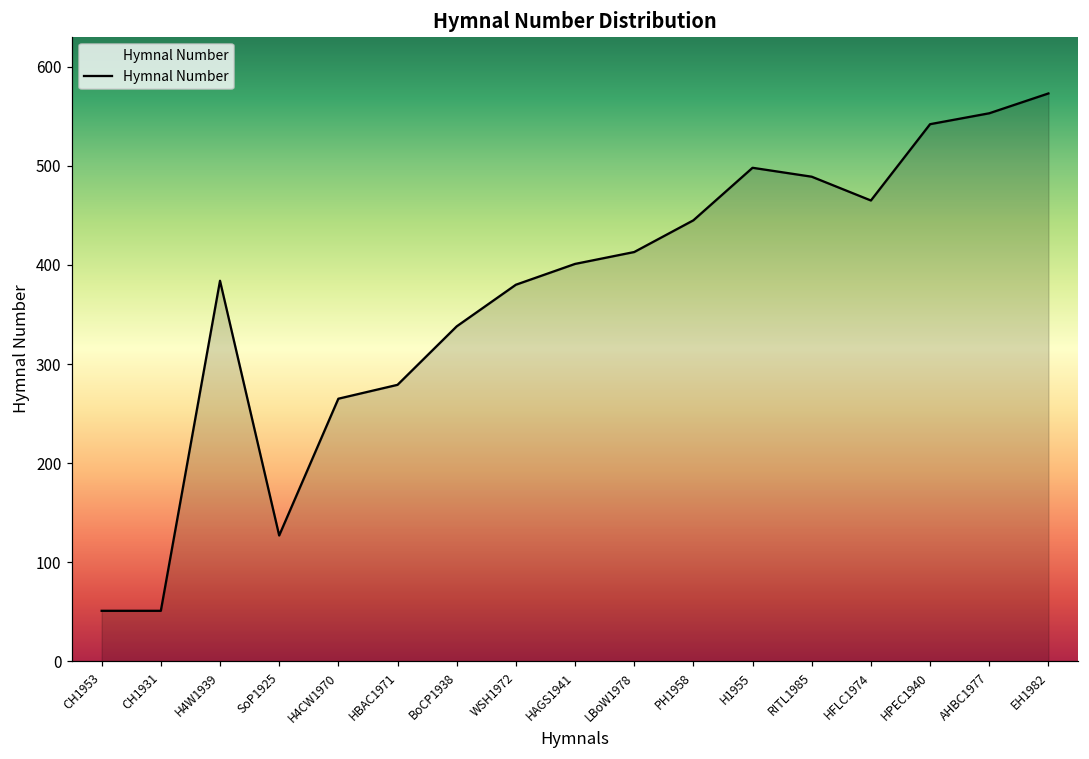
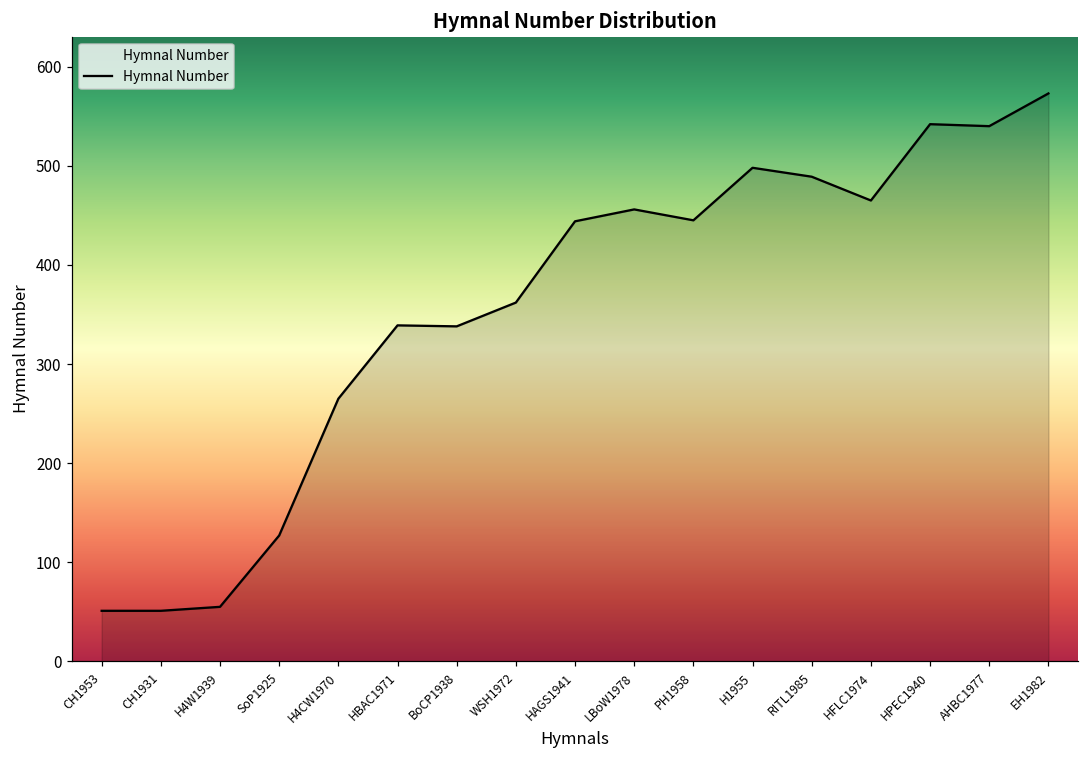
  {
    "CH1953": 50,
    "CH1931": 50,
-   "H4W1939": 380,
+   "H4W1939": 60,
    "SoP1925": 130,
    "H4CW1970": 270,
-   "HBAC1971": 280,
+   "HBAC1971": 340,
    "BoCP1938": 340,
-   "WSH1972": 380,
-   "HAGS1941": 400,
-   "LBoW1978": 410,
+   "WSH1972": 360,
+   "HAGS1941": 440,
+   "LBoW1978": 460,
    "PH1958": 450,
    "H1955": 500,
    "RITL1985": 490,
    "HFLC1974": 470,
    "HPEC1940": 540,
-   "AHBC1977": 550,
+   "AHBC1977": 540,
    "EH1982": 570
  }
